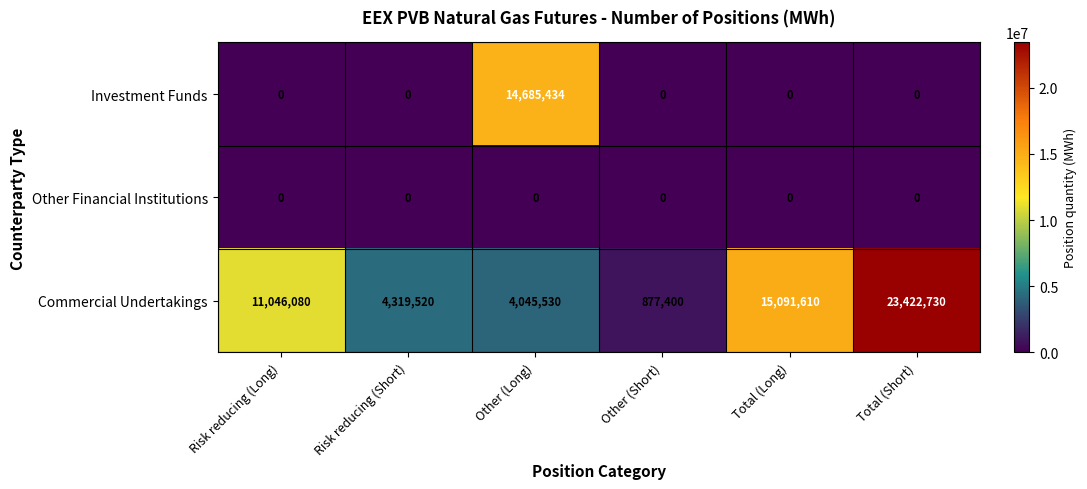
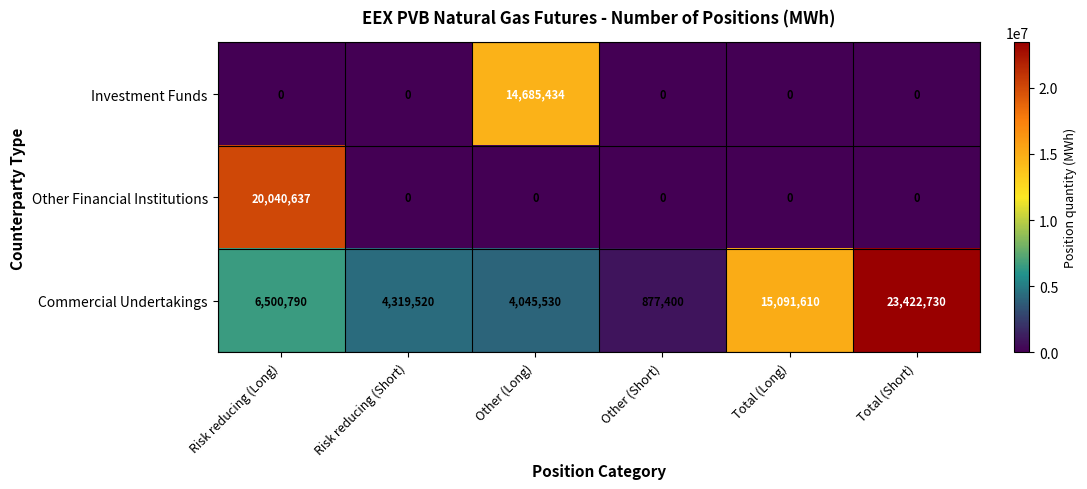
  {
    "Investment Funds": {
      "Risk reducing (Long)": "0",
      "Risk reducing (Short)": "0",
      "Other (Long)": "14,685,434",
      "Other (Short)": "0",
      "Total (Long)": "0",
      "Total (Short)": "0"
    },
    "Other Financial Institutions": {
-     "Risk reducing (Long)": "0",
+     "Risk reducing (Long)": "20,040,637",
      "Risk reducing (Short)": "0",
      "Other (Long)": "0",
      "Other (Short)": "0",
      "Total (Long)": "0",
      "Total (Short)": "0"
    },
    "Commercial Undertakings": {
-     "Risk reducing (Long)": "11,046,080",
+     "Risk reducing (Long)": "6,500,790",
      "Risk reducing (Short)": "4,319,520",
      "Other (Long)": "4,045,530",
      "Other (Short)": "877,400",
      "Total (Long)": "15,091,610",
      "Total (Short)": "23,422,730"
    }
  }
